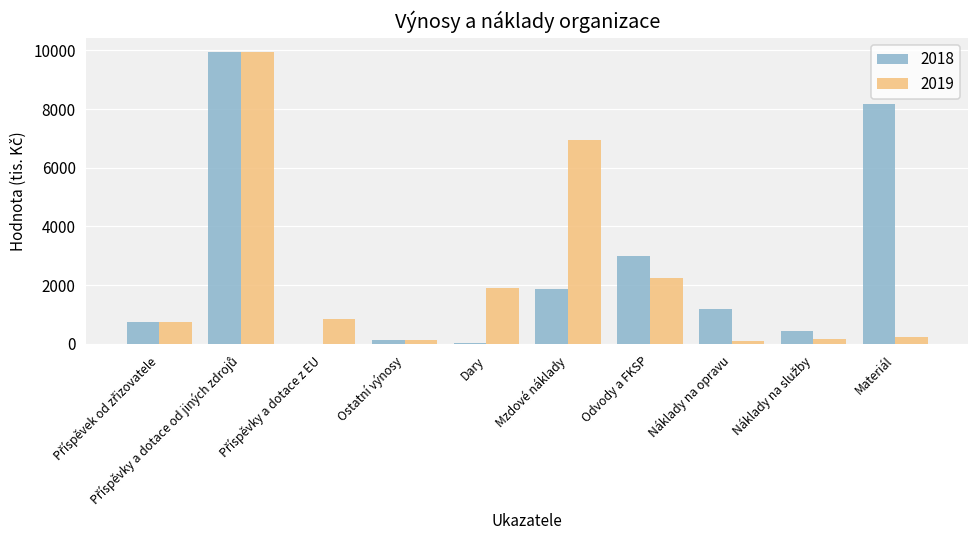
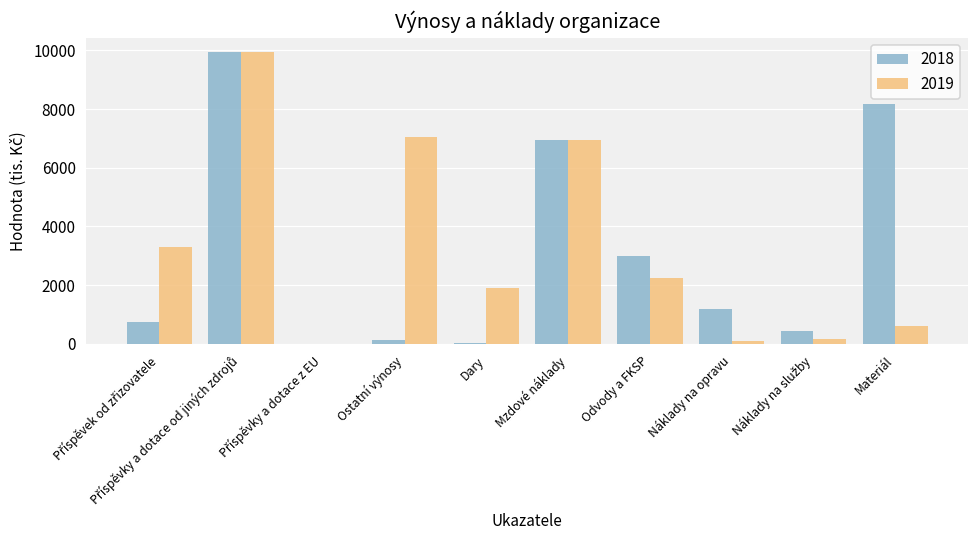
  {
    "2018": {
      "Příspěvek od zřizovatele": 800,
      "Příspěvky a dotace od jiných zdrojů": 9900,
      "Příspěvky a dotace z EU": 0,
      "Ostatní výnosy": 100,
-     "Mzdové náklady": 1900,
+     "Mzdové náklady": 6900,
      "Odvody a FKSP": 3000,
      "Náklady na opravu": 1200,
      "Náklady na služby": 500,
      "Materiál": 8200
    },
    "2019": {
-     "Příspěvek od zřizovatele": 800,
+     "Příspěvek od zřizovatele": 3300,
      "Příspěvky a dotace od jiných zdrojů": 9900,
-     "Příspěvky a dotace z EU": 900,
-     "Ostatní výnosy": 100,
+     "Příspěvky a dotace z EU": 0,
+     "Ostatní výnosy": 7100,
      "Dary": 1900,
      "Mzdové náklady": 6900,
      "Odvody a FKSP": 2200,
      "Náklady na opravu": 100,
      "Náklady na služby": 200,
-     "Materiál": 300
+     "Materiál": 600
    }
  }
